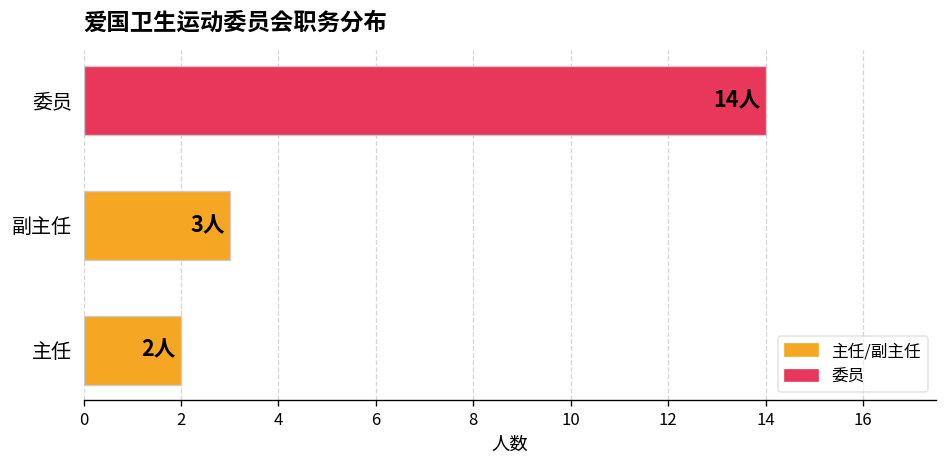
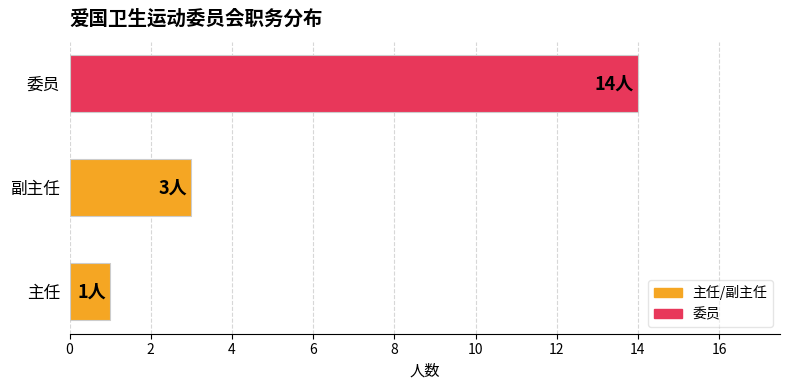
  {
    "委员": "14人",
    "副主任": "3人",
-   "主任": "2人"
+   "主任": "1人"
  }
